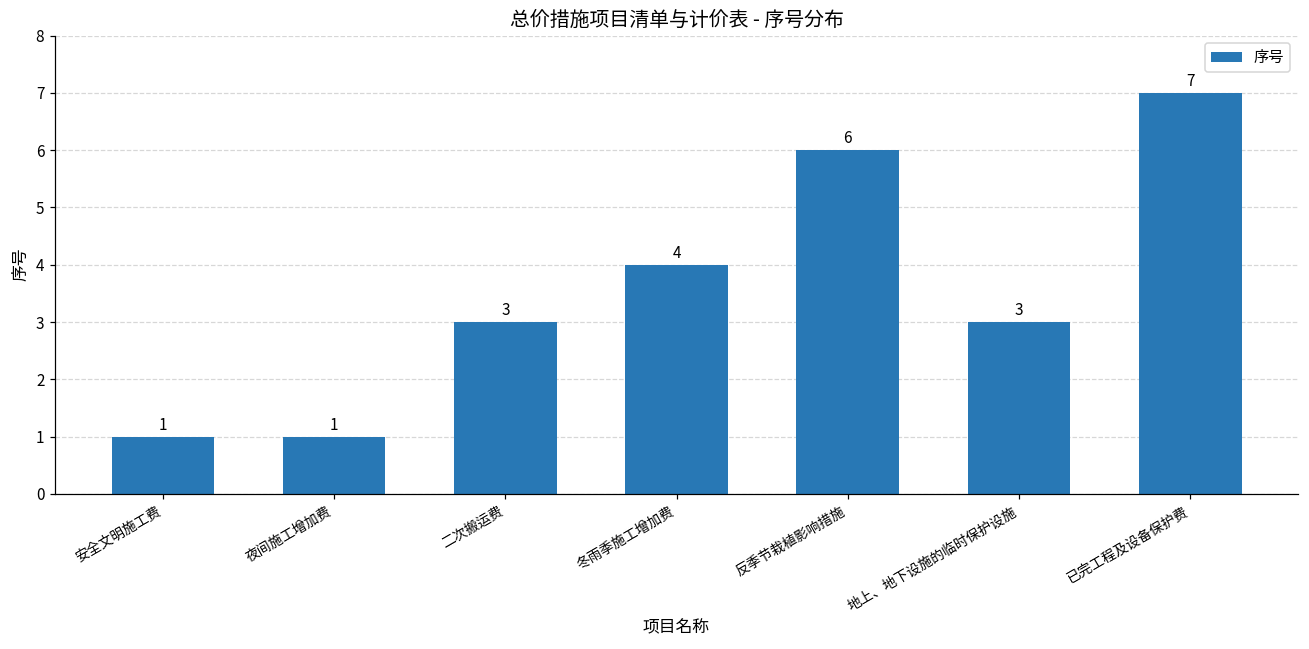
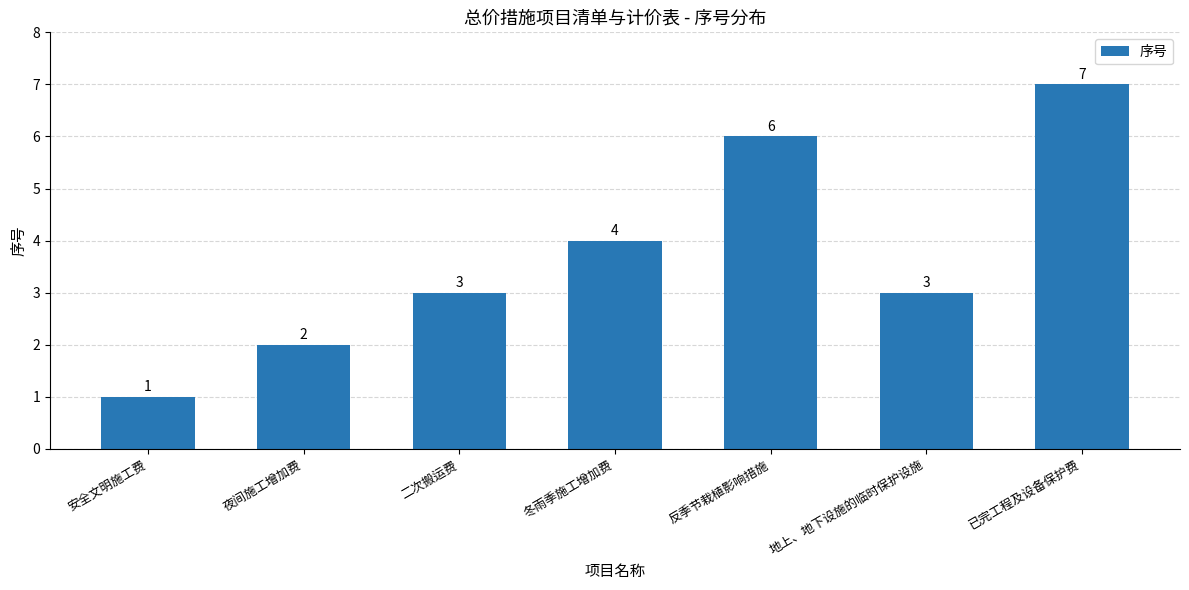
  {
    "安全文明施工费": 1,
-   "夜间施工增加费": 1,
+   "夜间施工增加费": 2,
    "二次搬运费": 3,
    "冬雨季施工增加费": 4,
    "反季节栽植影响措施": 6,
    "地上、地下设施的临时保护设施": 3,
    "已完工程及设备保护费": 7
  }
